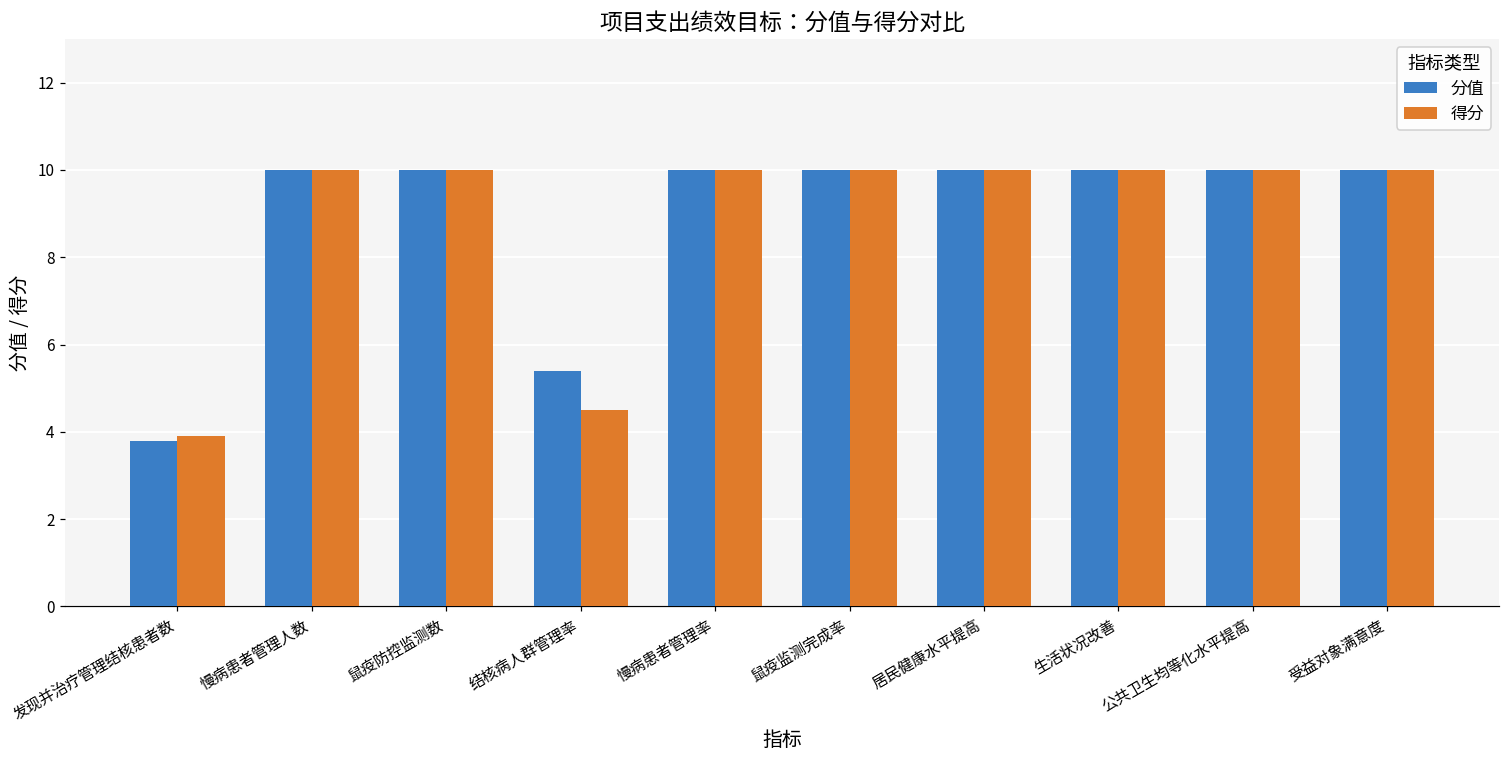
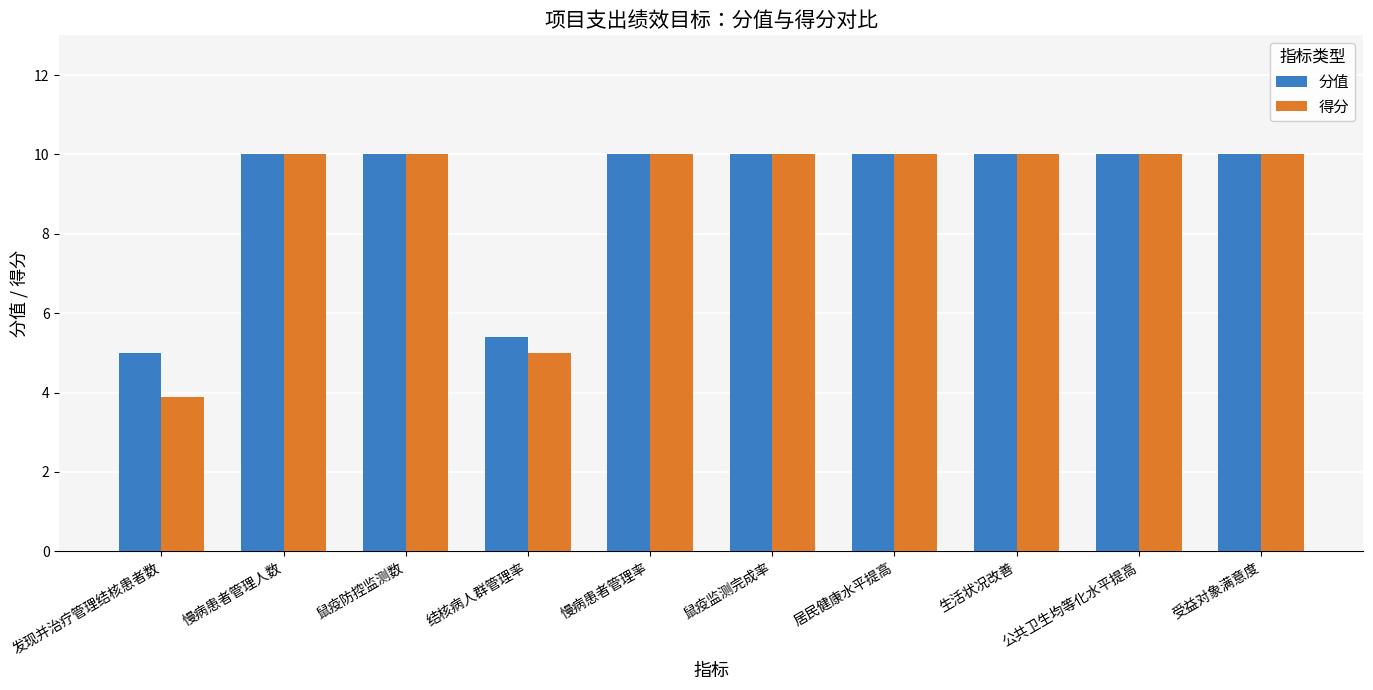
  {
    "分值": {
-     "发现并治疗管理结核患者数": 3.8,
+     "发现并治疗管理结核患者数": 5.0,
      "慢病患者管理人数": 10.0,
      "鼠疫防控监测数": 10.0,
      "结核病人群管理率": 5.4,
      "慢病患者管理率": 10.0,
      "鼠疫监测完成率": 10.0,
      "居民健康水平提高": 10.0,
      "生活状况改善": 10.0,
      "公共卫生均等化水平提高": 10.0,
      "受益对象满意度": 10.0
    },
    "得分": {
      "发现并治疗管理结核患者数": 3.9,
      "慢病患者管理人数": 10.0,
      "鼠疫防控监测数": 10.0,
-     "结核病人群管理率": 4.5,
+     "结核病人群管理率": 5.0,
      "慢病患者管理率": 10.0,
      "鼠疫监测完成率": 10.0,
      "居民健康水平提高": 10.0,
      "生活状况改善": 10.0,
      "公共卫生均等化水平提高": 10.0,
      "受益对象满意度": 10.0
    }
  }
